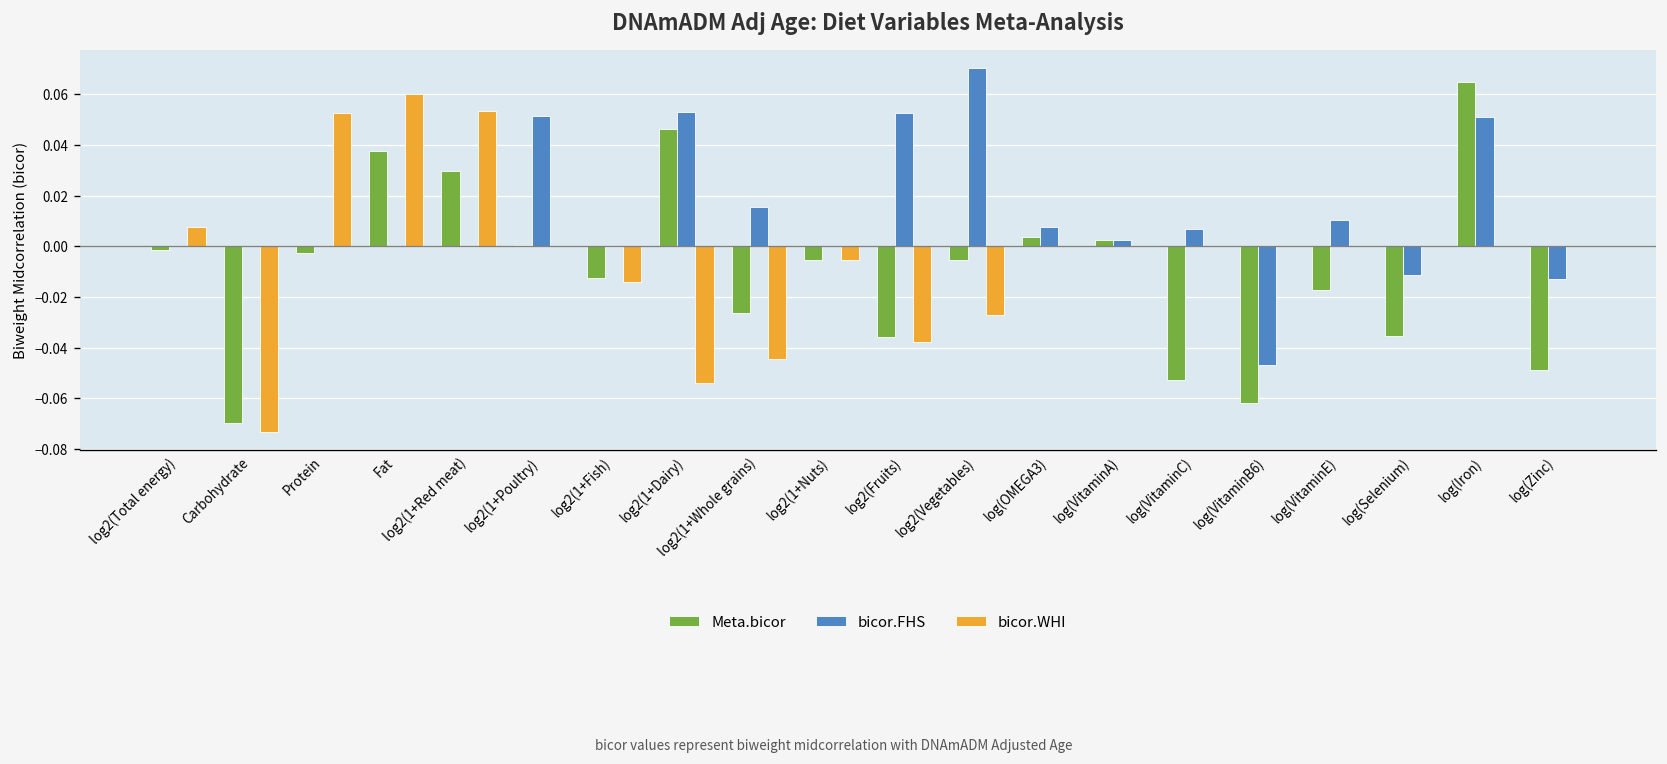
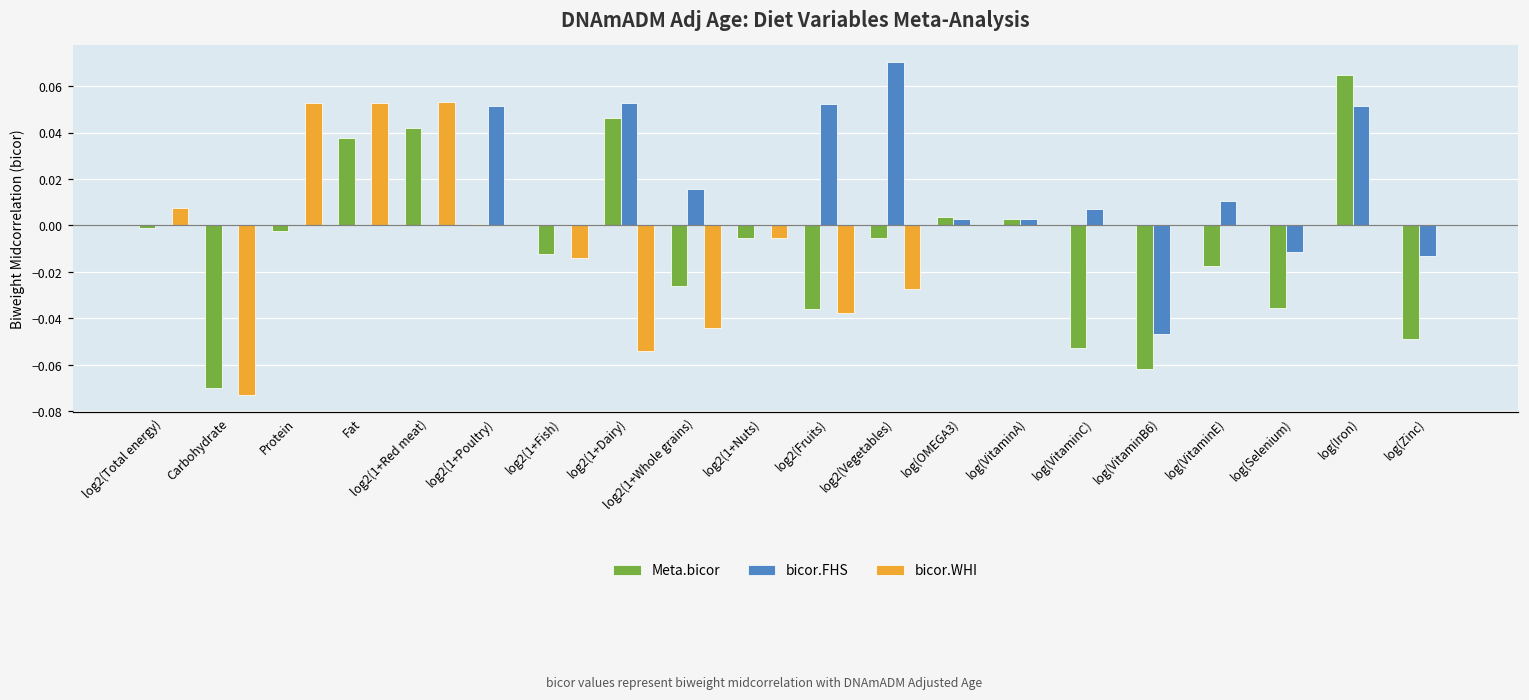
  {
    "Meta.bicor": {
      "log2(Total energy)": -0.001,
      "Carbohydrate": -0.070,
      "Protein": -0.003,
      "Fat": 0.038,
-     "log2(1+Red meat)": 0.030,
+     "log2(1+Red meat)": 0.042,
      "log2(1+Fish)": -0.012,
      "log2(1+Dairy)": 0.046,
      "log2(1+Whole grains)": -0.026,
      "log2(1+Nuts)": -0.005,
      "log2(Fruits)": -0.036,
      "log2(Vegetables)": -0.005,
      "log(OMEGA3)": 0.004,
      "log(VitaminA)": 0.003,
      "log(VitaminC)": -0.053,
      "log(VitaminB6)": -0.062,
      "log(VitaminE)": -0.017,
      "log(Selenium)": -0.035,
      "log(Iron)": 0.065,
      "log(Zinc)": -0.049
    },
    "bicor.FHS": {
      "log2(Total energy)": 0.000,
      "Carbohydrate": 0.000,
      "Protein": 0.000,
      "Fat": 0.000,
      "log2(1+Poultry)": 0.051,
      "log2(1+Dairy)": 0.053,
      "log2(1+Whole grains)": 0.016,
      "log2(1+Nuts)": 0.000,
      "log2(Fruits)": 0.052,
      "log2(Vegetables)": 0.070,
-     "log(OMEGA3)": 0.008,
+     "log(OMEGA3)": 0.003,
      "log(VitaminA)": 0.003,
      "log(VitaminC)": 0.007,
      "log(VitaminB6)": -0.047,
      "log(VitaminE)": 0.011,
      "log(Selenium)": -0.011,
      "log(Iron)": 0.051,
      "log(Zinc)": -0.013
    },
    "bicor.WHI": {
      "log2(Total energy)": 0.008,
      "Carbohydrate": -0.073,
      "Protein": 0.053,
-     "Fat": 0.060,
+     "Fat": 0.053,
      "log2(1+Red meat)": 0.053,
      "log2(1+Fish)": -0.014,
      "log2(1+Dairy)": -0.054,
      "log2(1+Whole grains)": -0.044,
      "log2(1+Nuts)": -0.005,
      "log2(Fruits)": -0.038,
      "log2(Vegetables)": -0.027,
      "log(OMEGA3)": 0.000,
      "log(VitaminA)": 0.000,
      "log(VitaminC)": 0.000,
      "log(VitaminB6)": 0.000,
      "log(VitaminE)": 0.000,
      "log(Selenium)": 0.000,
      "log(Iron)": 0.000,
      "log(Zinc)": 0.000
    }
  }
